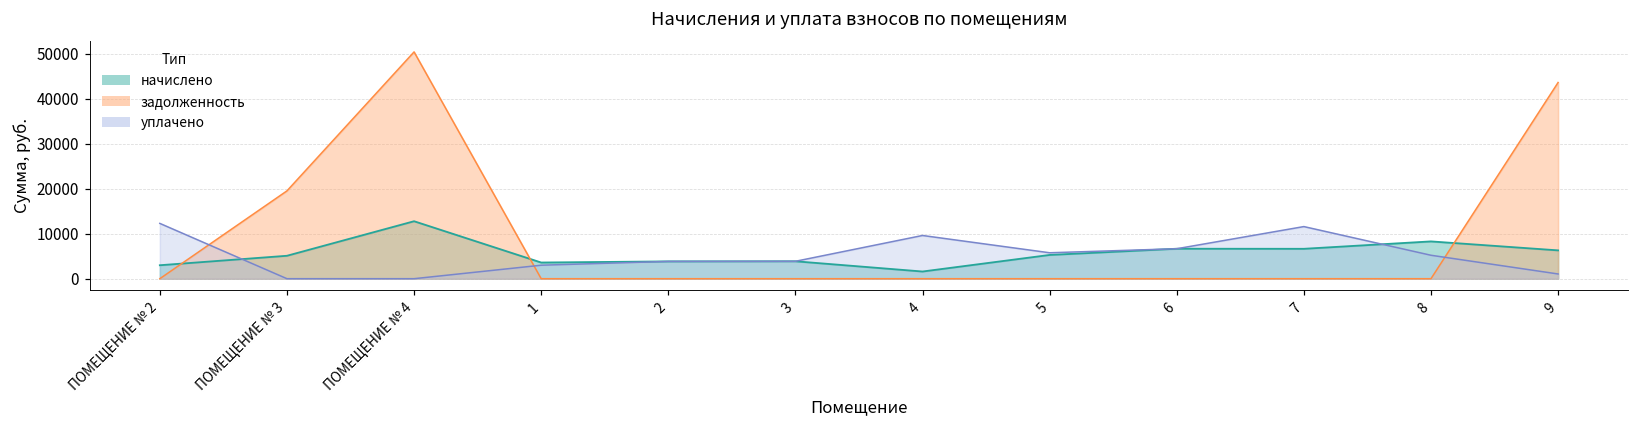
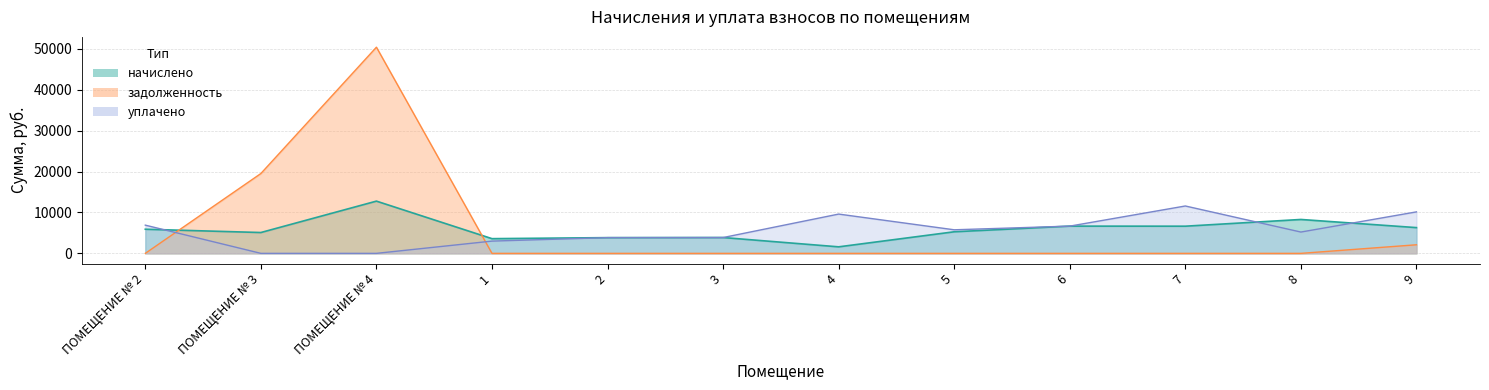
  {
    "начислено": {
-     "ПОМЕЩЕНИЕ № 2": 3000,
+     "ПОМЕЩЕНИЕ № 2": 6000,
      "ПОМЕЩЕНИЕ № 3": 5000,
      "ПОМЕЩЕНИЕ № 4": 13000,
      "4": 2000,
      "7": 7000,
      "8": 8000,
      "9": 6000
    },
    "задолженность": {
      "ПОМЕЩЕНИЕ № 2": 0,
      "ПОМЕЩЕНИЕ № 3": 20000,
      "ПОМЕЩЕНИЕ № 4": 50000,
      "1": 0,
      "2": 0,
      "3": 0,
      "4": 0,
      "5": 0,
      "6": 0,
      "7": 0,
      "8": 0,
-     "9": 44000
+     "9": 2000
    },
    "уплачено": {
-     "ПОМЕЩЕНИЕ № 2": 12000,
+     "ПОМЕЩЕНИЕ № 2": 7000,
      "ПОМЕЩЕНИЕ № 3": 0,
      "ПОМЕЩЕНИЕ № 4": 0,
      "4": 10000,
      "7": 12000,
      "8": 5000,
-     "9": 1000
+     "9": 10000
    }
  }
